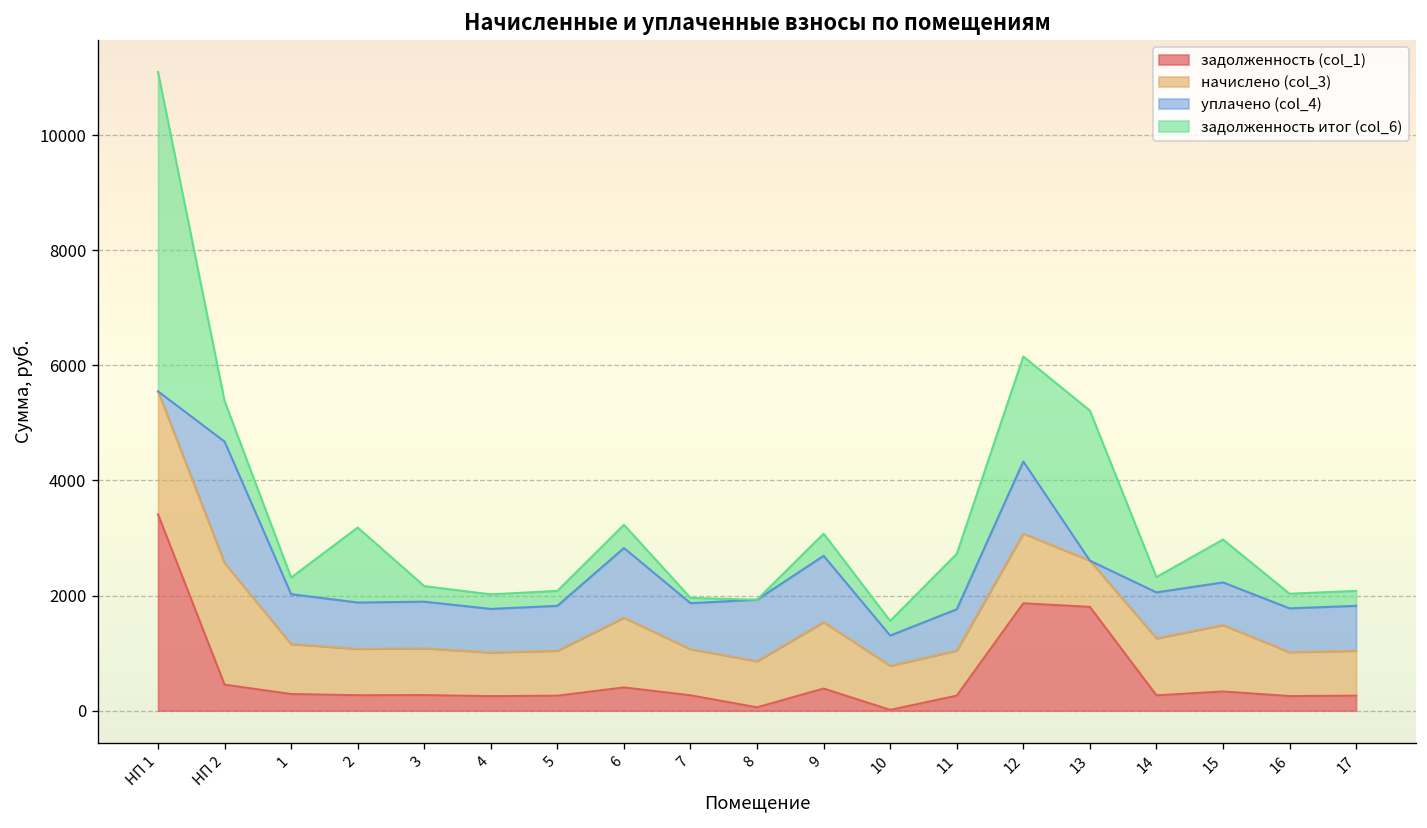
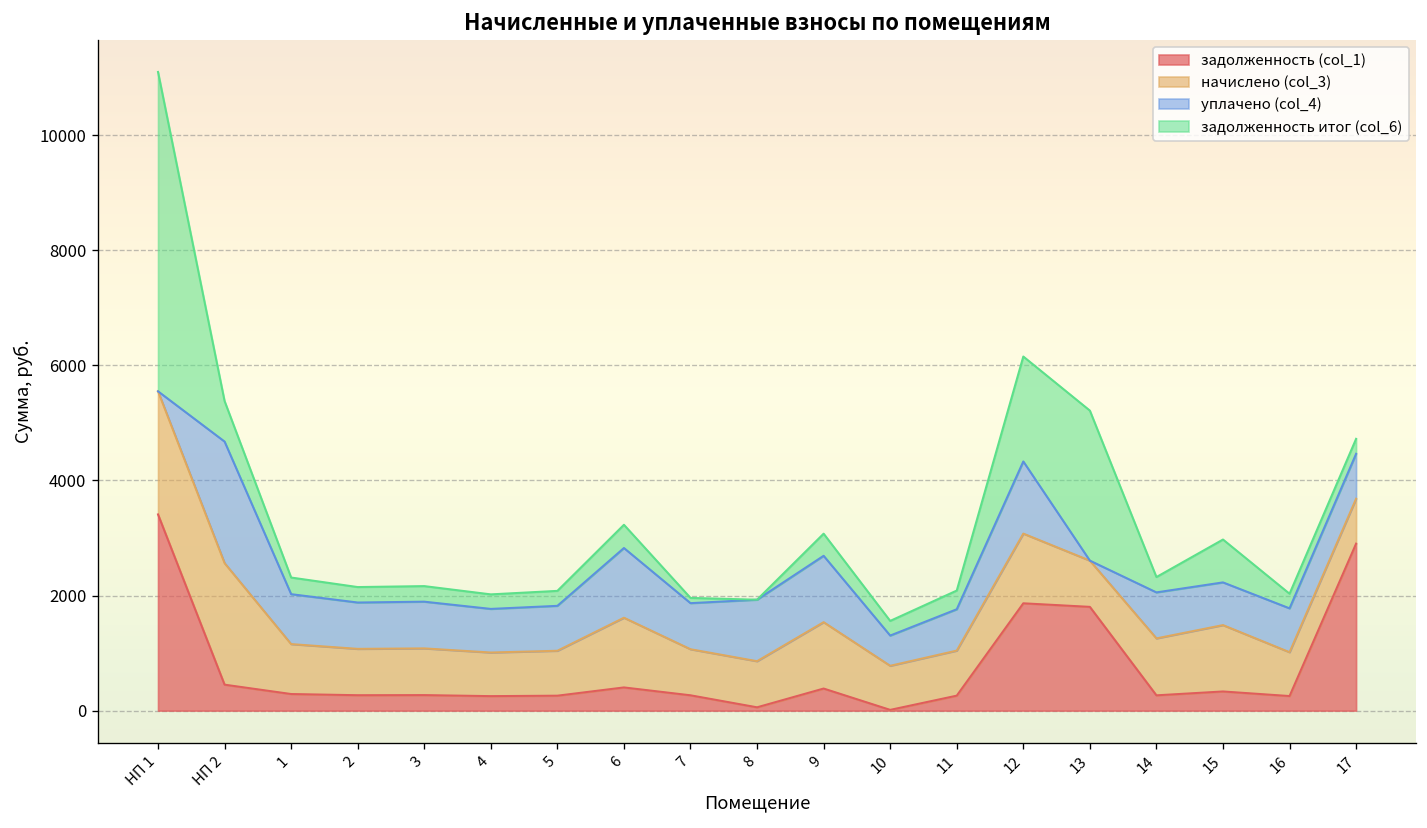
  {
    "задолженность (col_1)": {
      "НП 1": 3400,
      "НП 2": 500,
      "1": 300,
      "2": 300,
      "3": 300,
      "4": 300,
      "5": 300,
      "6": 400,
      "7": 300,
      "8": 100,
      "9": 400,
      "10": 0,
      "11": 300,
      "12": 1900,
      "13": 1800,
      "14": 300,
      "15": 300,
      "16": 300,
-     "17": 300
+     "17": 2900
    },
    "начислено (col_3)": {
      "НП 2": 2100,
      "1": 900,
      "2": 800,
      "3": 800,
      "4": 800,
      "5": 800,
      "6": 1200,
      "7": 800,
      "8": 800,
      "9": 1200,
      "10": 800,
      "11": 800,
      "12": 1200,
      "14": 1000,
      "15": 1200,
      "16": 800,
      "17": 800
    },
    "уплачено (col_4)": {
      "НП 2": 2100,
      "1": 900,
      "2": 800,
      "3": 800,
      "4": 800,
      "5": 800,
      "6": 1200,
      "7": 800,
      "9": 1200,
      "10": 500,
      "11": 700,
      "12": 1300,
      "14": 800,
      "15": 700,
      "16": 800,
      "17": 800
    },
    "задолженность итог (col_6)": {
      "НП 1": 5500,
      "НП 2": 700,
      "1": 300,
-     "2": 1300,
+     "2": 300,
      "3": 300,
      "4": 300,
      "5": 300,
      "6": 400,
      "7": 100,
      "9": 400,
      "10": 300,
-     "11": 1000,
+     "11": 300,
      "12": 1800,
      "13": 2600,
      "14": 300,
      "15": 700,
      "16": 300,
      "17": 300
    }
  }
